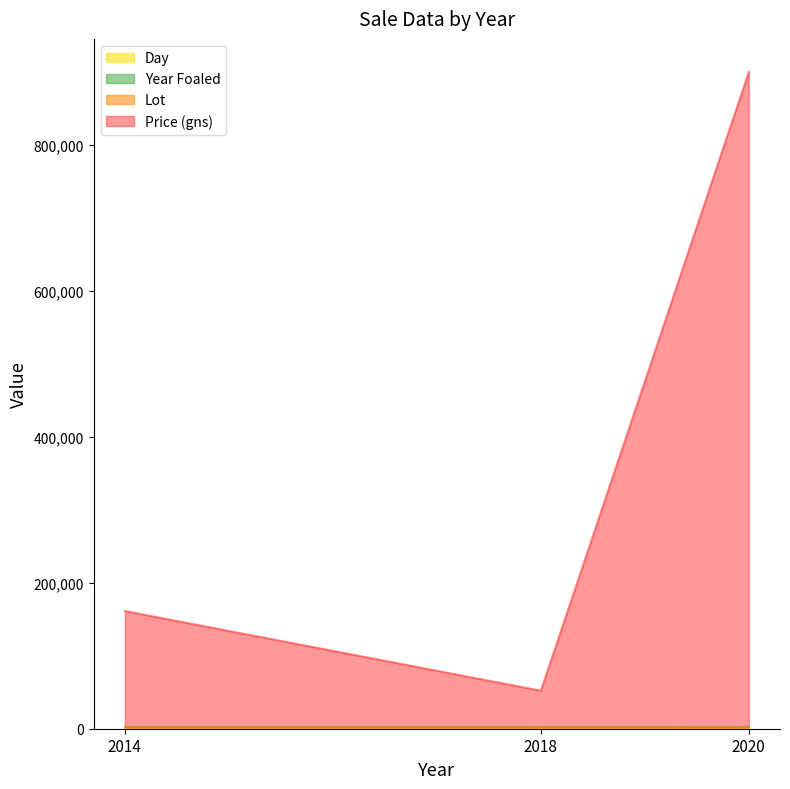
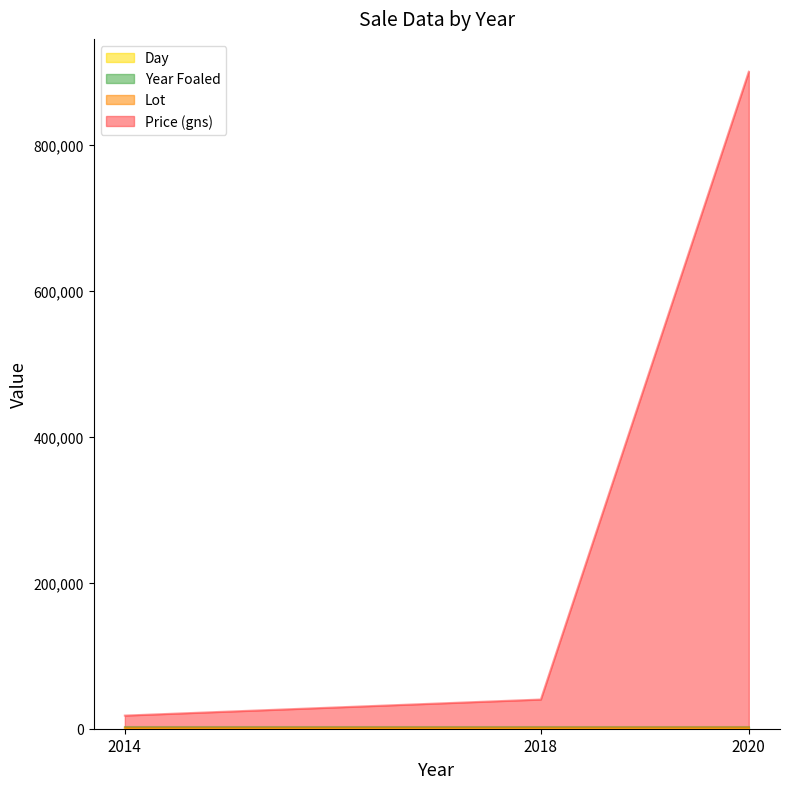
  {
    "Price (gns)": {
-     "2014": "160,000",
-     "2018": "50,000",
+     "2014": "20,000",
+     "2018": "40,000",
      "2020": "900,000"
    }
  }
